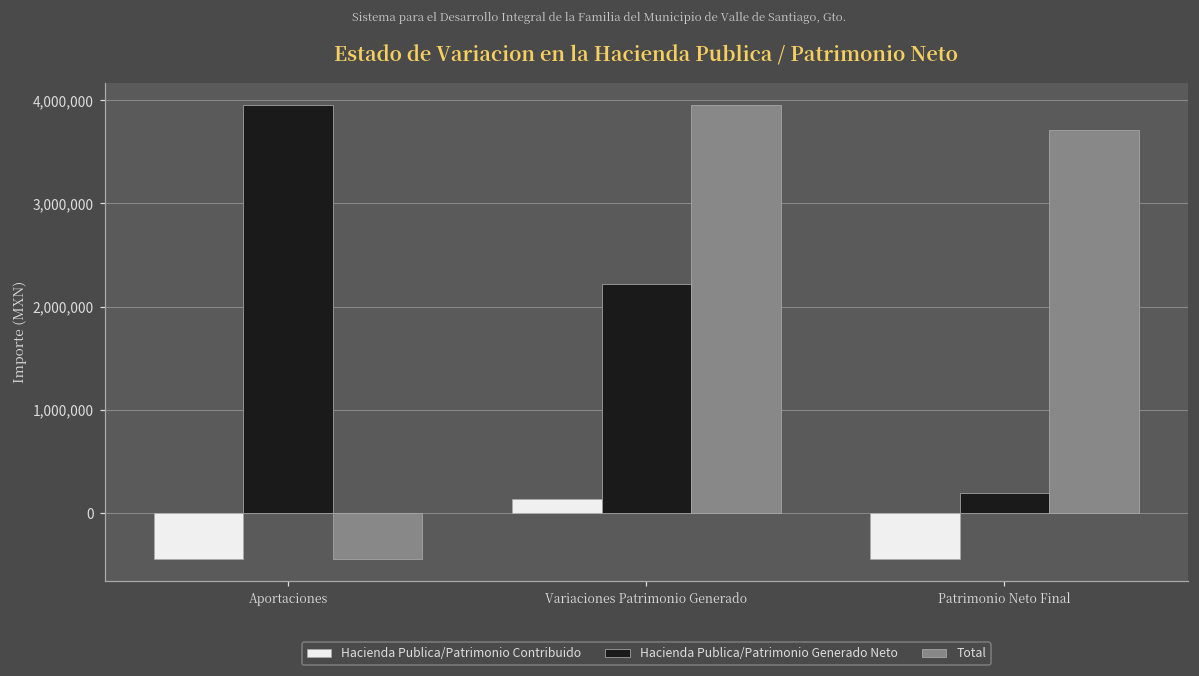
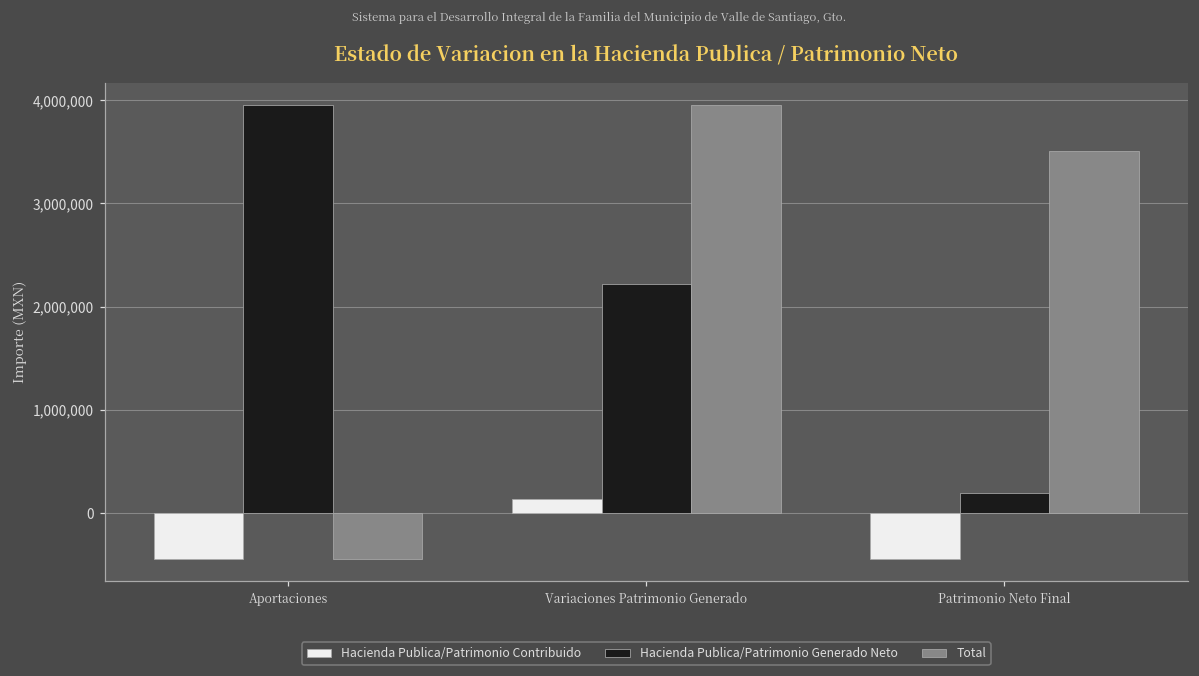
  {
    "Hacienda Publica/Patrimonio Contribuido": {
      "Aportaciones": "-400,000",
      "Variaciones Patrimonio Generado": "100,000",
      "Patrimonio Neto Final": "-400,000"
    },
    "Hacienda Publica/Patrimonio Generado Neto": {
      "Aportaciones": "3,900,000",
      "Variaciones Patrimonio Generado": "2,200,000",
      "Patrimonio Neto Final": "200,000"
    },
    "Total": {
      "Aportaciones": "-400,000",
      "Variaciones Patrimonio Generado": "3,900,000",
-     "Patrimonio Neto Final": "3,700,000"
+     "Patrimonio Neto Final": "3,500,000"
    }
  }
